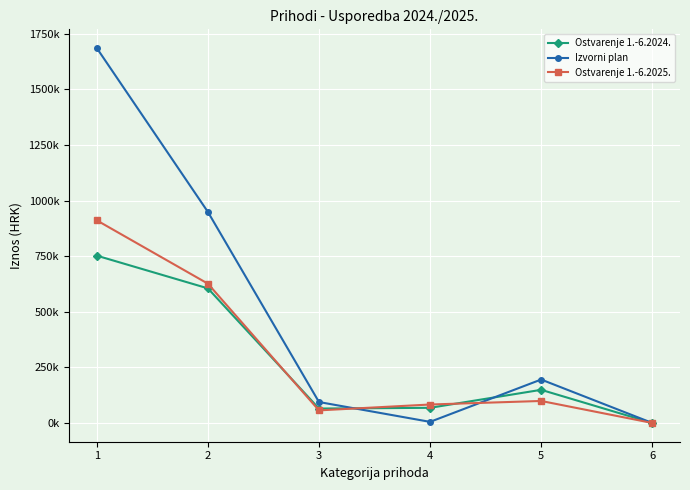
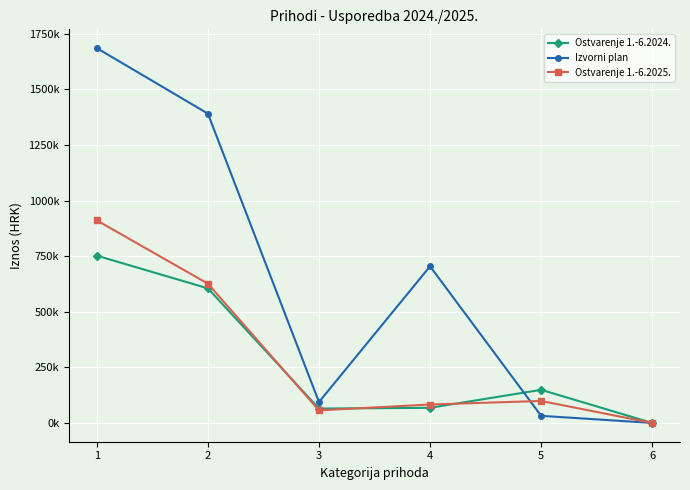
  {
    "Ostvarenje 1.-6.2024.": {
      "1": 750000,
      "2": 610000,
      "4": 70000,
      "5": 150000
    },
    "Izvorni plan": {
      "1": 1690000,
-     "2": 950000,
+     "2": 1390000,
      "3": 90000,
-     "4": 10000,
-     "5": 200000
+     "4": 700000,
+     "5": 30000
    },
    "Ostvarenje 1.-6.2025.": {
      "1": 910000,
      "2": 630000,
      "4": 80000,
      "5": 100000
    }
  }
